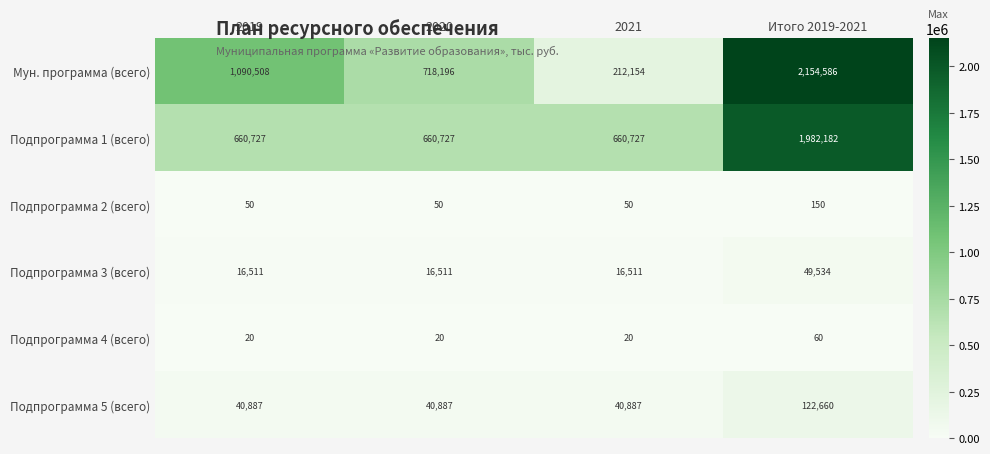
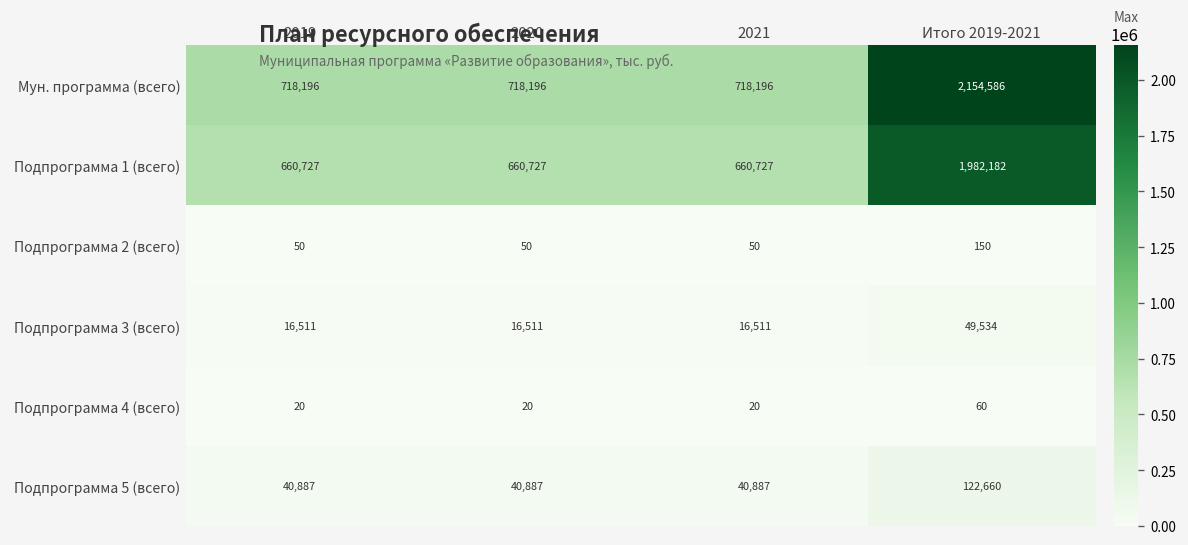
  {
    "Мун. программа (всего)": {
-     "2019": "1,090,508",
+     "2019": "718,196",
      "2020": "718,196",
-     "2021": "212,154",
+     "2021": "718,196",
      "Итого 2019-2021": "2,154,586"
    },
    "Подпрограмма 1 (всего)": {
      "2019": "660,727",
      "2020": "660,727",
      "2021": "660,727",
      "Итого 2019-2021": "1,982,182"
    },
    "Подпрограмма 2 (всего)": {
      "2019": "50",
      "2020": "50",
      "2021": "50",
      "Итого 2019-2021": "150"
    },
    "Подпрограмма 3 (всего)": {
      "2019": "16,511",
      "2020": "16,511",
      "2021": "16,511",
      "Итого 2019-2021": "49,534"
    },
    "Подпрограмма 4 (всего)": {
      "2019": "20",
      "2020": "20",
      "2021": "20",
      "Итого 2019-2021": "60"
    },
    "Подпрограмма 5 (всего)": {
      "2019": "40,887",
      "2020": "40,887",
      "2021": "40,887",
      "Итого 2019-2021": "122,660"
    }
  }
